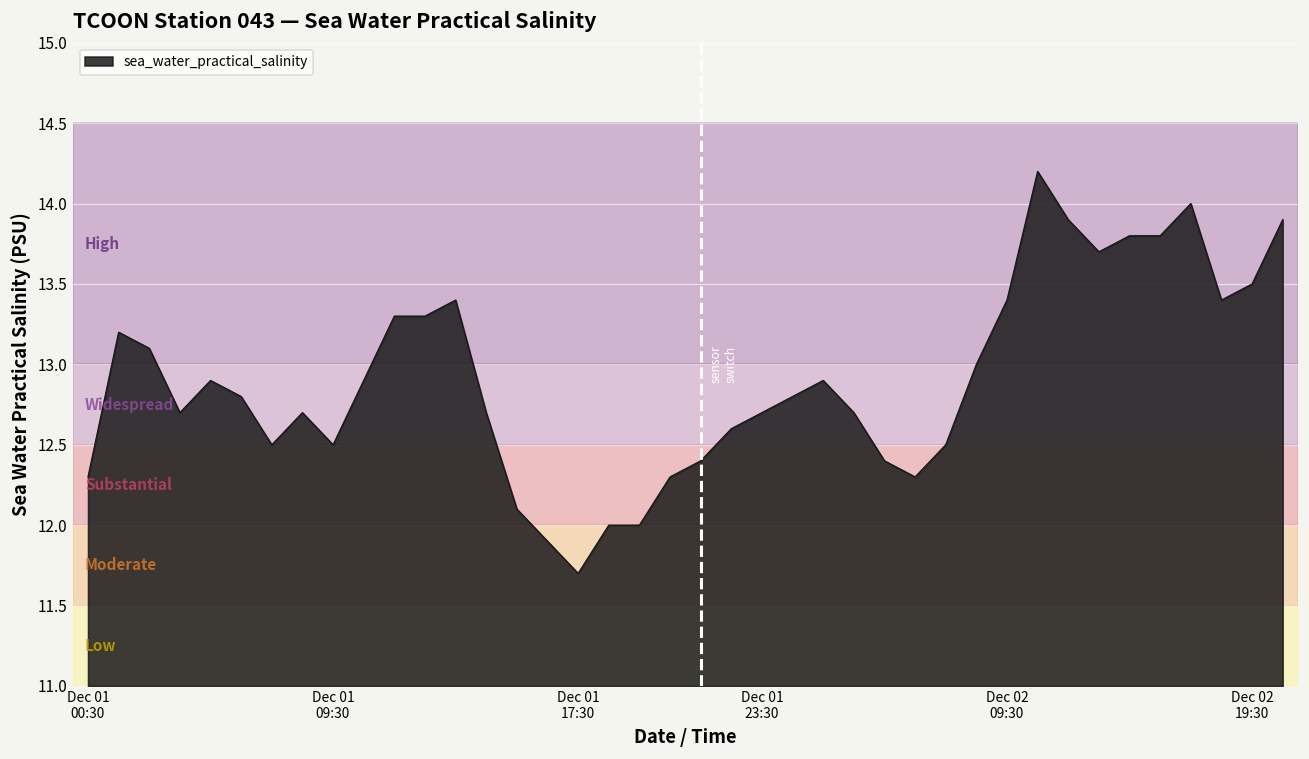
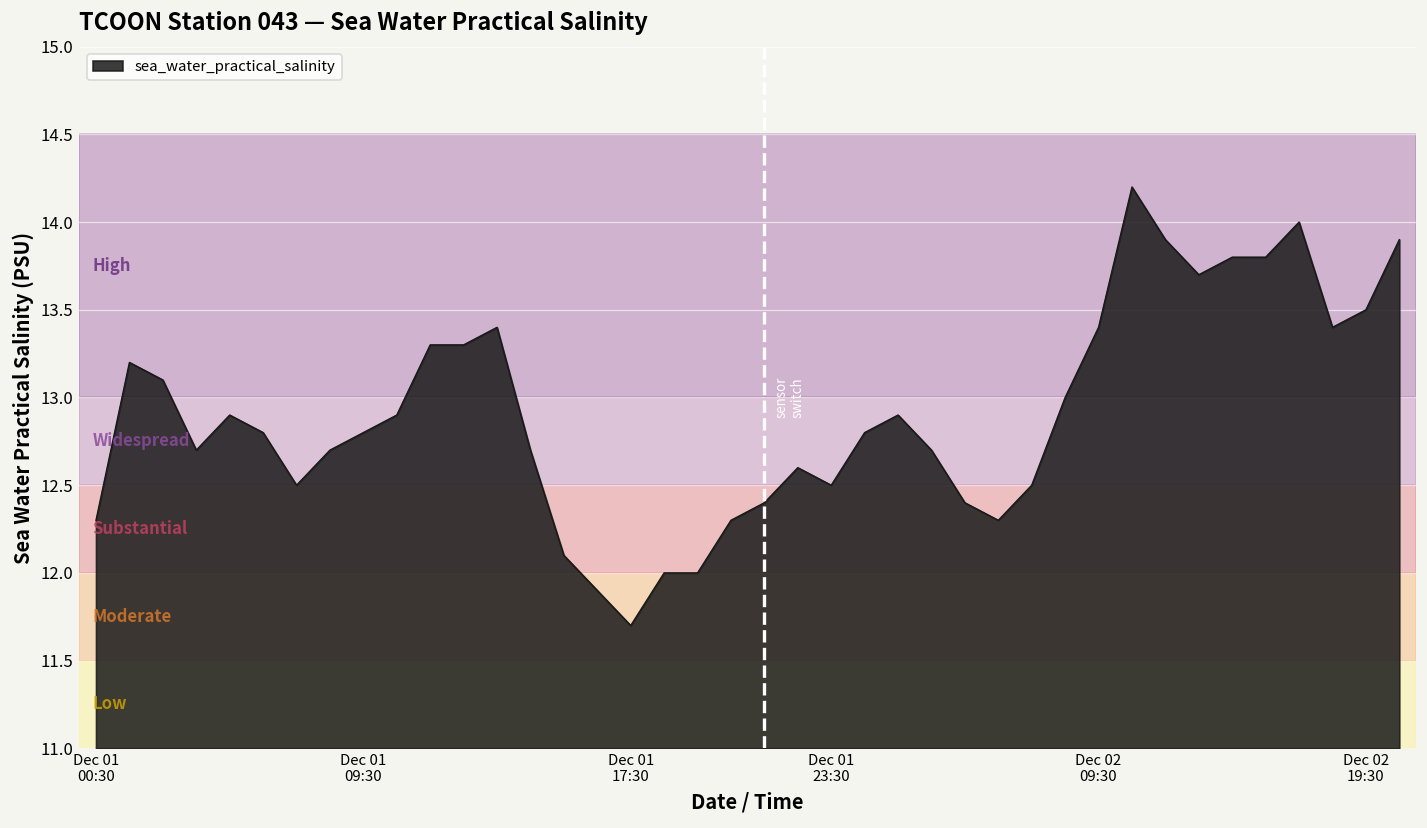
  {
    "Dec 01 00:30": 12.3,
-   "Dec 01 09:30": 12.5,
+   "Dec 01 09:30": 12.8,
    "Dec 01 17:30": 11.7,
-   "Dec 01 23:30": 12.7,
+   "Dec 01 23:30": 12.5,
    "Dec 02 09:30": 13.4,
    "Dec 02 19:30": 13.5
  }
